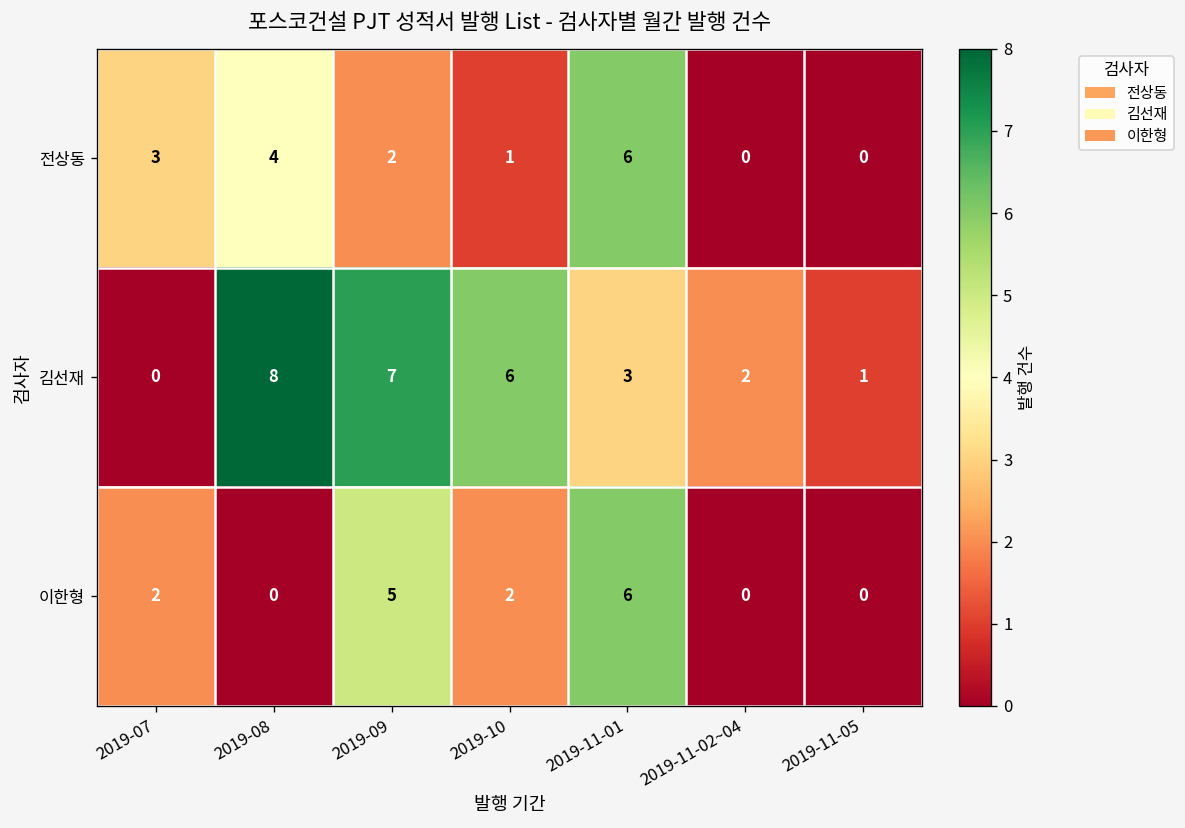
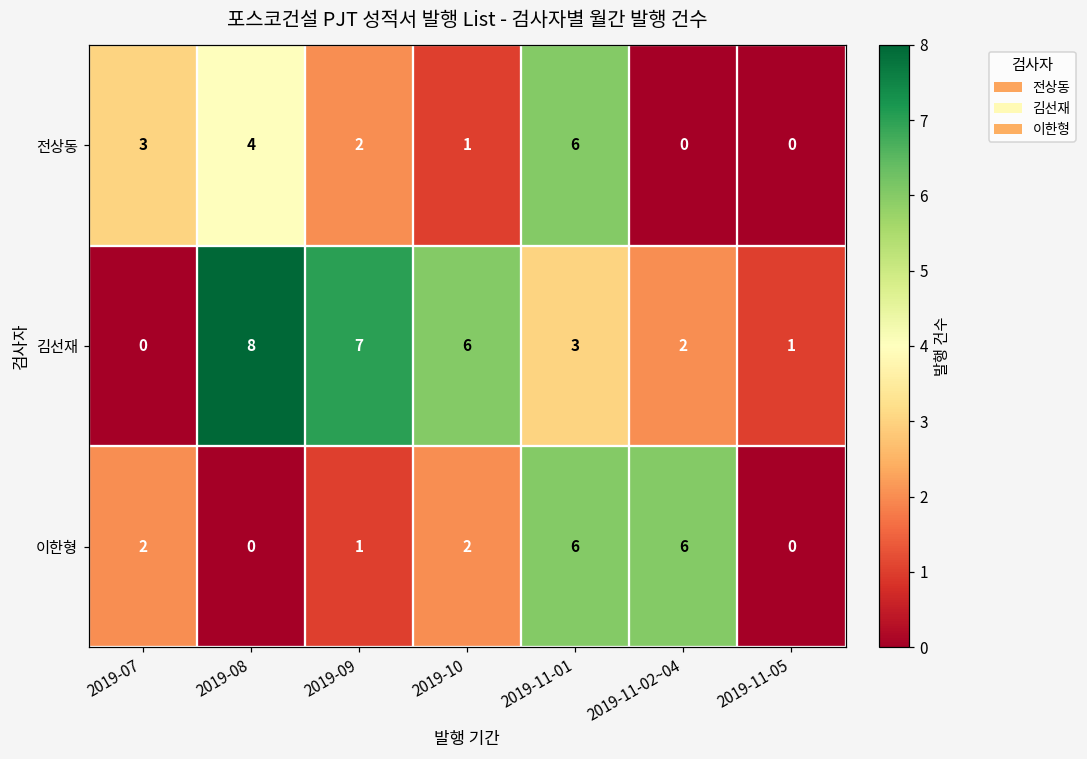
  {
    "전상동": {
      "2019-07": 3,
      "2019-08": 4,
      "2019-09": 2,
      "2019-10": 1,
      "2019-11-01": 6,
      "2019-11-02~04": 0,
      "2019-11-05": 0
    },
    "김선재": {
      "2019-07": 0,
      "2019-08": 8,
      "2019-09": 7,
      "2019-10": 6,
      "2019-11-01": 3,
      "2019-11-02~04": 2,
      "2019-11-05": 1
    },
    "이한형": {
      "2019-07": 2,
      "2019-08": 0,
-     "2019-09": 5,
+     "2019-09": 1,
      "2019-10": 2,
      "2019-11-01": 6,
-     "2019-11-02~04": 0,
+     "2019-11-02~04": 6,
      "2019-11-05": 0
    }
  }
